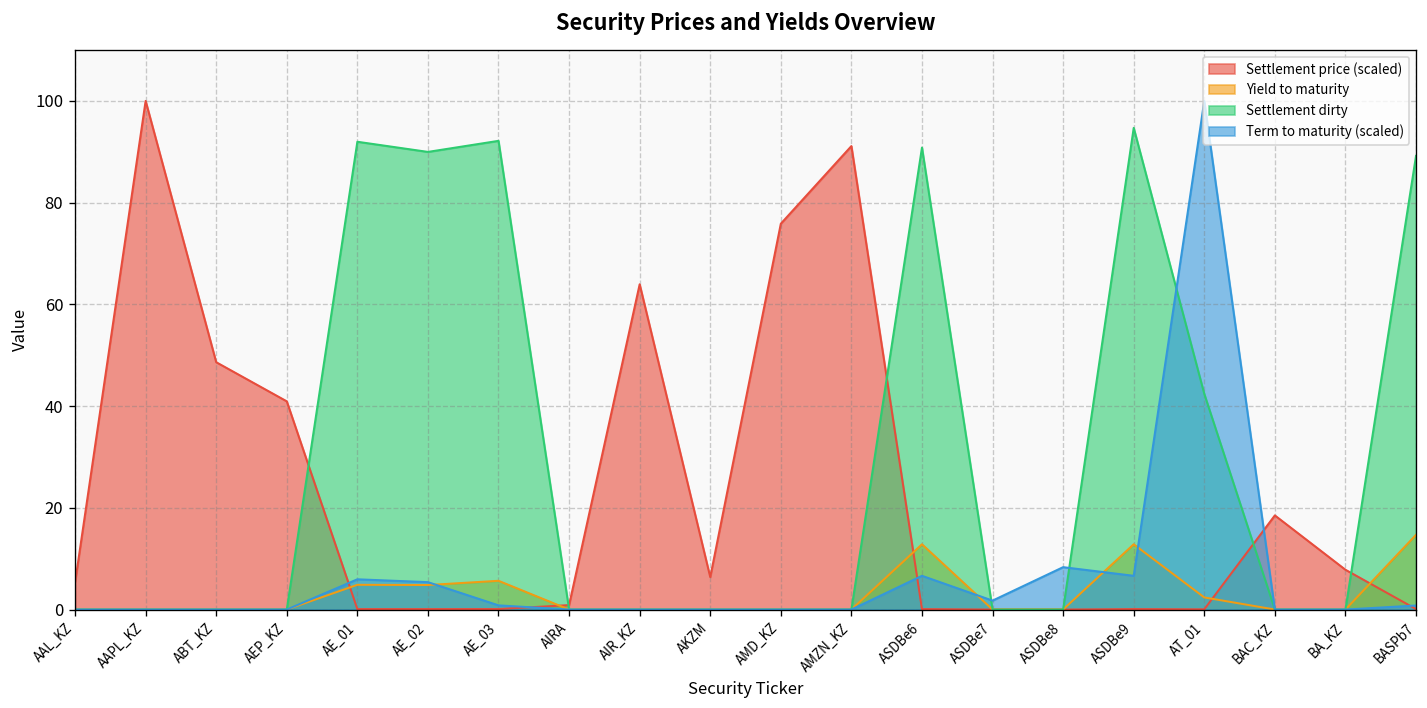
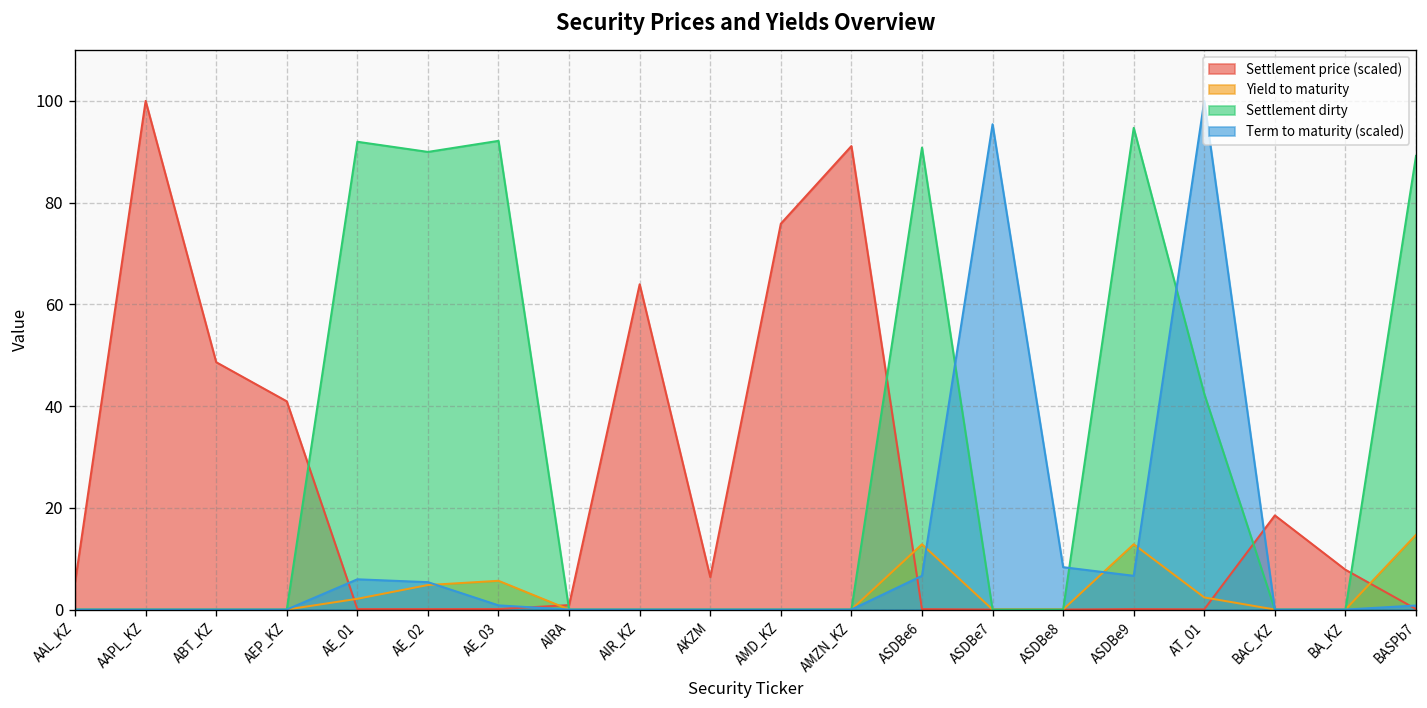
  {
    "Settlement price (scaled)": {
      "AAL_KZ": 5,
      "AAPL_KZ": 100,
      "ABT_KZ": 49,
      "AEP_KZ": 41,
      "AE_01": 0,
      "AE_02": 0,
      "AE_03": 0,
      "AIRA": 1,
      "AIR_KZ": 64,
      "AKZM": 6,
      "AMD_KZ": 76,
      "AMZN_KZ": 91,
      "ASDBe6": 0,
      "ASDBe9": 0,
      "AT_01": 0,
      "BAC_KZ": 19,
      "BA_KZ": 8,
      "BASPb7": 0
    },
    "Yield to maturity": {
-     "AE_01": 5,
+     "AE_01": 2,
      "AE_03": 6,
      "ASDBe6": 13,
      "ASDBe9": 13,
      "AT_01": 2,
      "BASPb7": 15
    },
    "Settlement dirty": {
      "AE_01": 92,
      "AE_02": 90,
      "AE_03": 92,
      "ASDBe6": 91,
      "ASDBe9": 95,
      "AT_01": 42,
      "BASPb7": 89
    },
    "Term to maturity (scaled)": {
      "AE_01": 6,
      "AE_03": 1,
      "ASDBe6": 7,
-     "ASDBe7": 2,
+     "ASDBe7": 95,
      "ASDBe8": 8,
      "ASDBe9": 7,
      "BASPb7": 1
    }
  }
